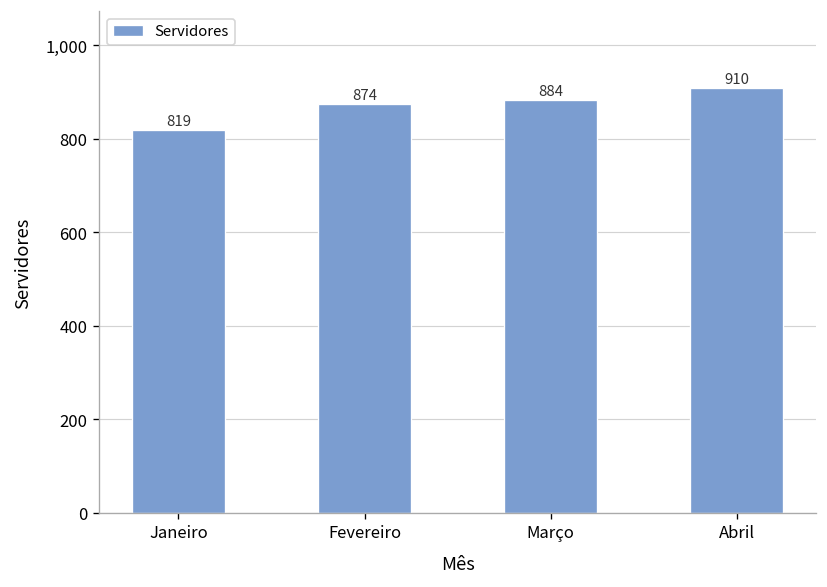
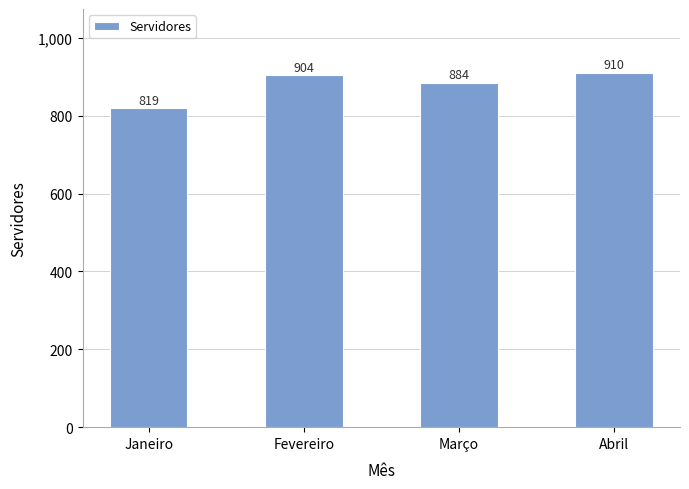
  {
    "Janeiro": 819,
-   "Fevereiro": 874,
+   "Fevereiro": 904,
    "Março": 884,
    "Abril": 910
  }
